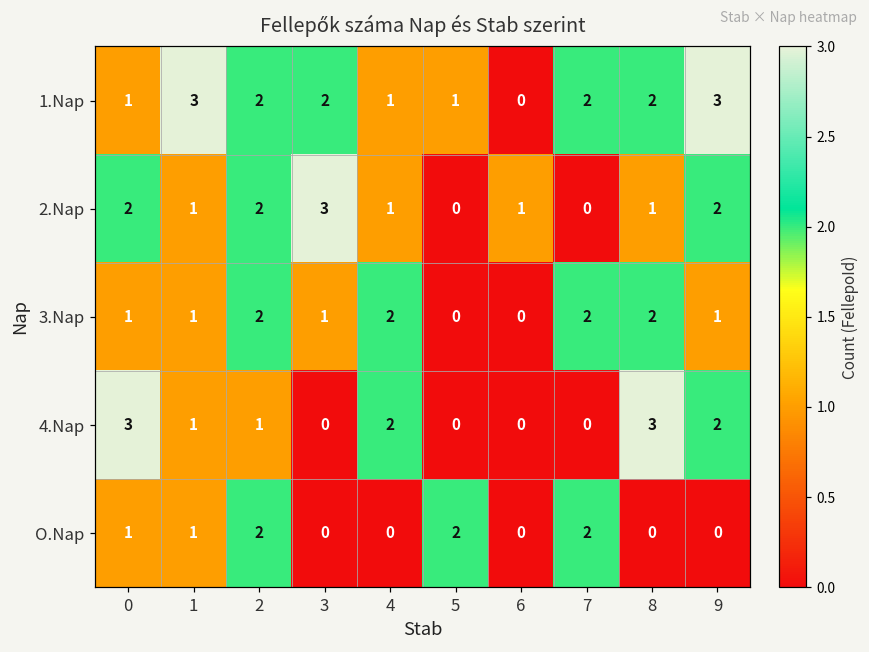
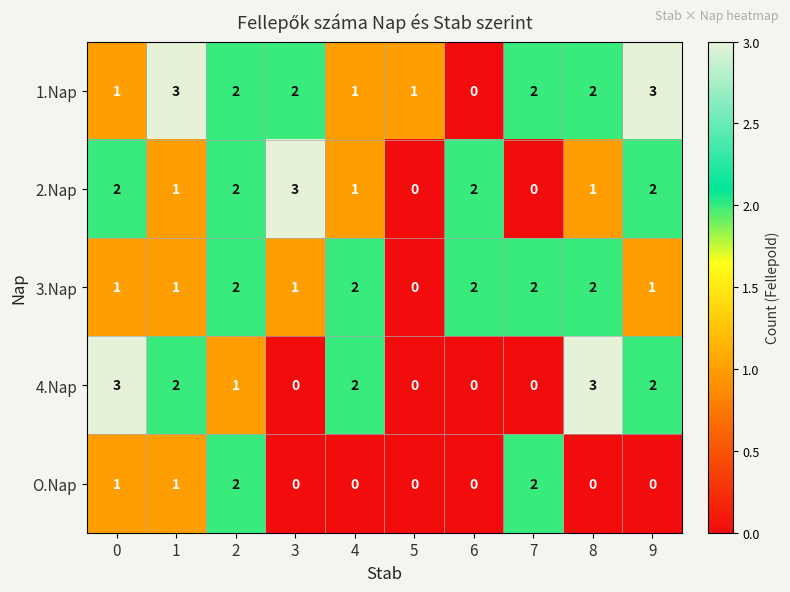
  {
    "1.Nap": {
      "0": 1,
      "1": 3,
      "2": 2,
      "3": 2,
      "4": 1,
      "5": 1,
      "6": 0,
      "7": 2,
      "8": 2,
      "9": 3
    },
    "2.Nap": {
      "0": 2,
      "1": 1,
      "2": 2,
      "3": 3,
      "4": 1,
      "5": 0,
-     "6": 1,
+     "6": 2,
      "7": 0,
      "8": 1,
      "9": 2
    },
    "3.Nap": {
      "0": 1,
      "1": 1,
      "2": 2,
      "3": 1,
      "4": 2,
      "5": 0,
-     "6": 0,
+     "6": 2,
      "7": 2,
      "8": 2,
      "9": 1
    },
    "4.Nap": {
      "0": 3,
-     "1": 1,
+     "1": 2,
      "2": 1,
      "3": 0,
      "4": 2,
      "5": 0,
      "6": 0,
      "7": 0,
      "8": 3,
      "9": 2
    },
    "O.Nap": {
      "0": 1,
      "1": 1,
      "2": 2,
      "3": 0,
      "4": 0,
-     "5": 2,
+     "5": 0,
      "6": 0,
      "7": 2,
      "8": 0,
      "9": 0
    }
  }
